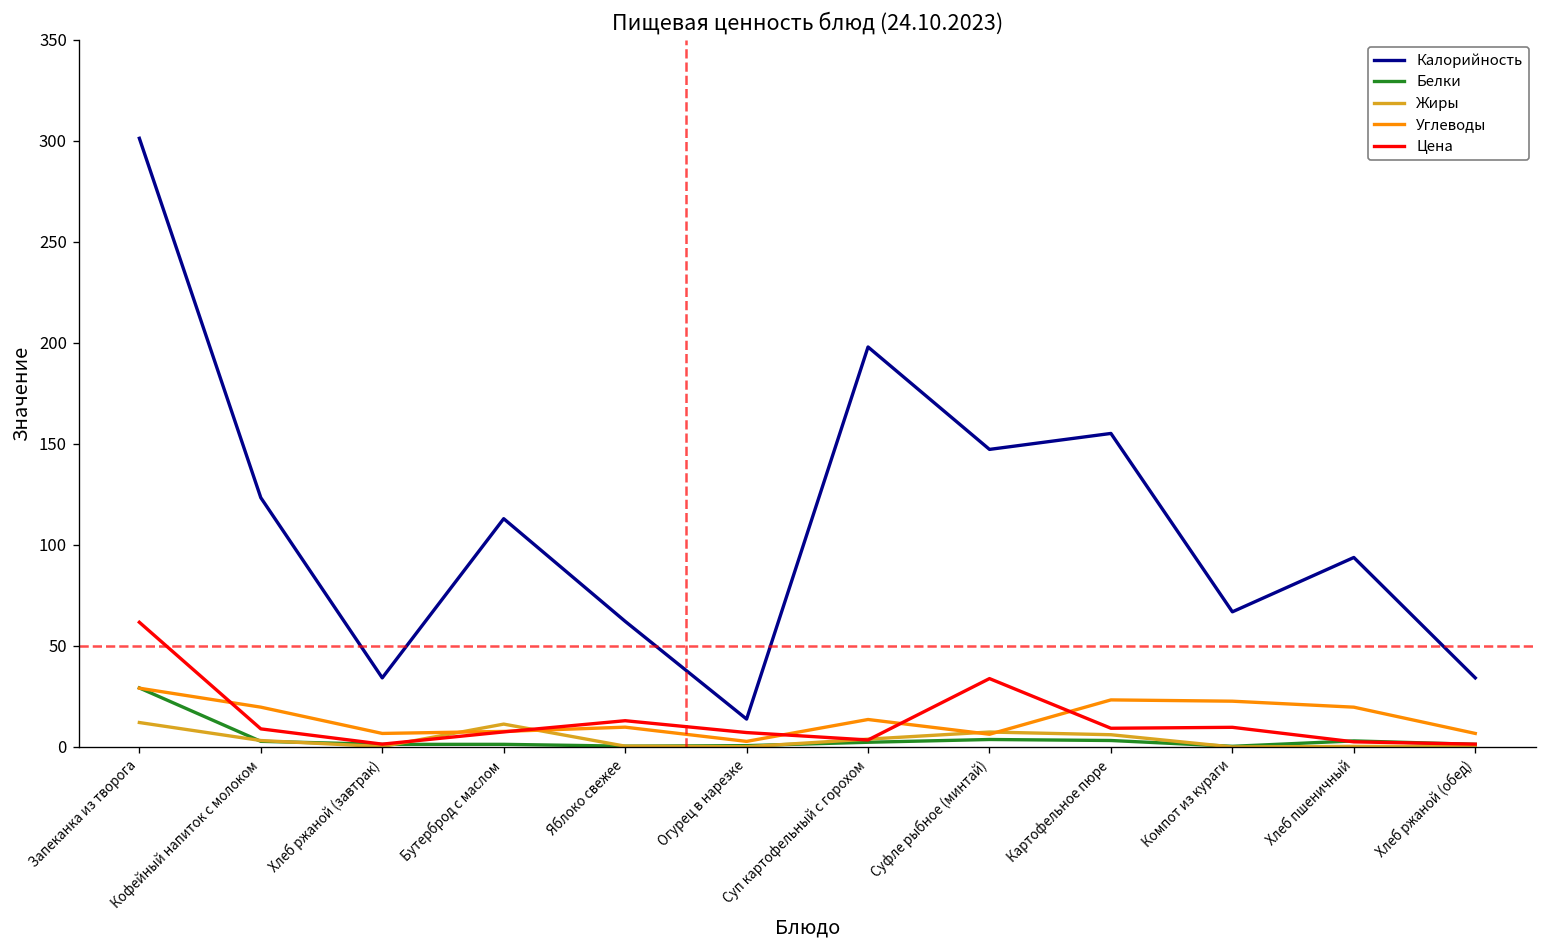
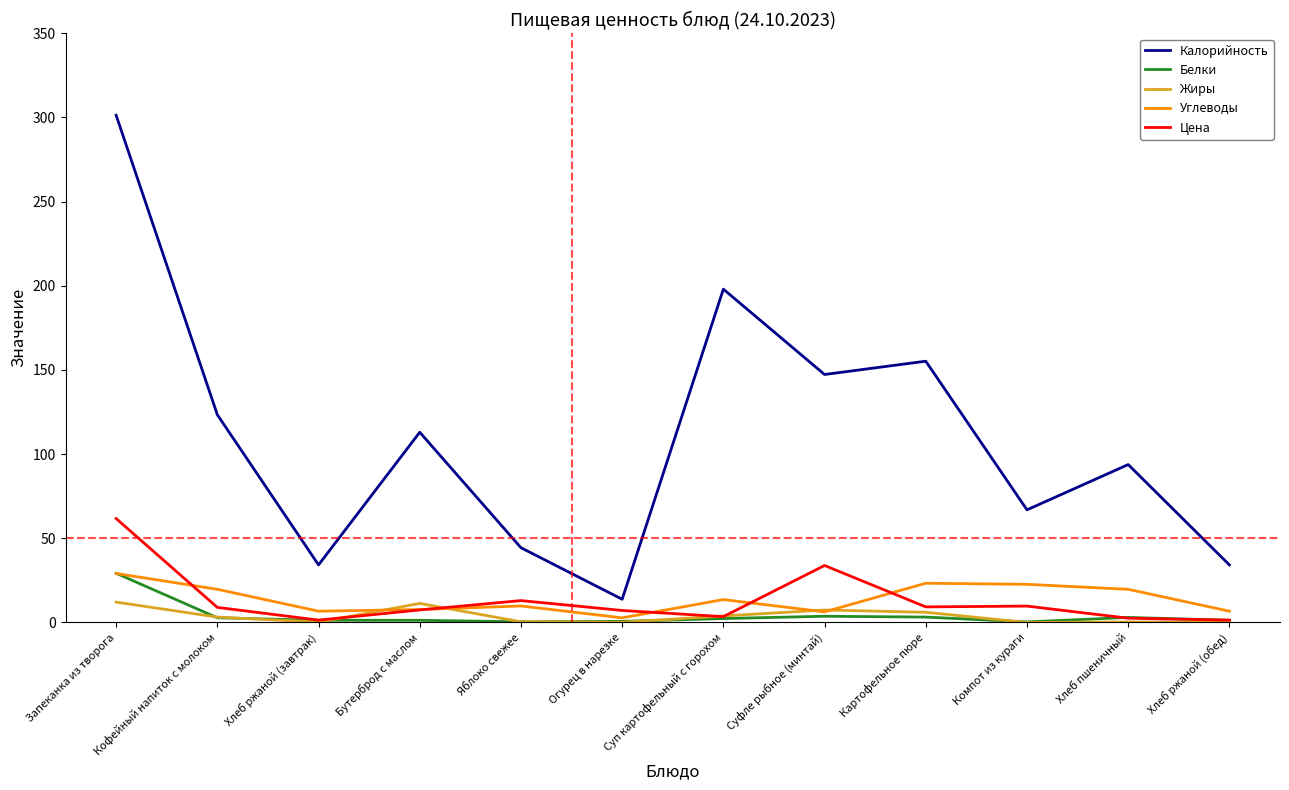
  {
    "Калорийность": {
      "Запеканка из творога": 301,
      "Кофейный напиток с молоком": 123,
      "Хлеб ржаной (завтрак)": 34,
      "Бутерброд с маслом": 113,
-     "Яблоко свежее": 62,
+     "Яблоко свежее": 44,
      "Огурец в нарезке": 14,
      "Суп картофельный с горохом": 198,
      "Суфле рыбное (минтай)": 147,
      "Картофельное пюре": 155,
      "Компот из кураги": 67,
      "Хлеб пшеничный": 94,
      "Хлеб ржаной (обед)": 34
    },
    "Белки": {
      "Бутерброд с маслом": 1,
      "Суфле рыбное (минтай)": 4,
      "Картофельное пюре": 3
    },
    "Цена": {
      "Запеканка из творога": 62,
      "Кофейный напиток с молоком": 9,
      "Яблоко свежее": 13,
      "Огурец в нарезке": 7,
      "Суфле рыбное (минтай)": 34,
      "Картофельное пюре": 9,
      "Компот из кураги": 10
    }
  }
